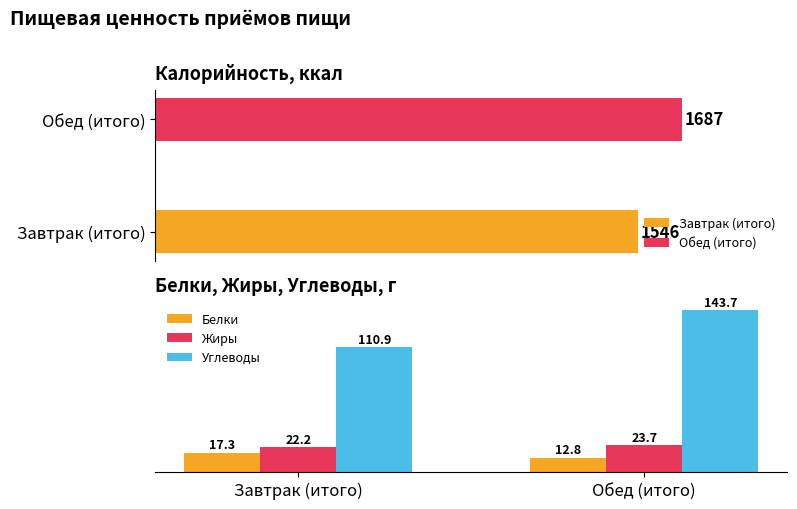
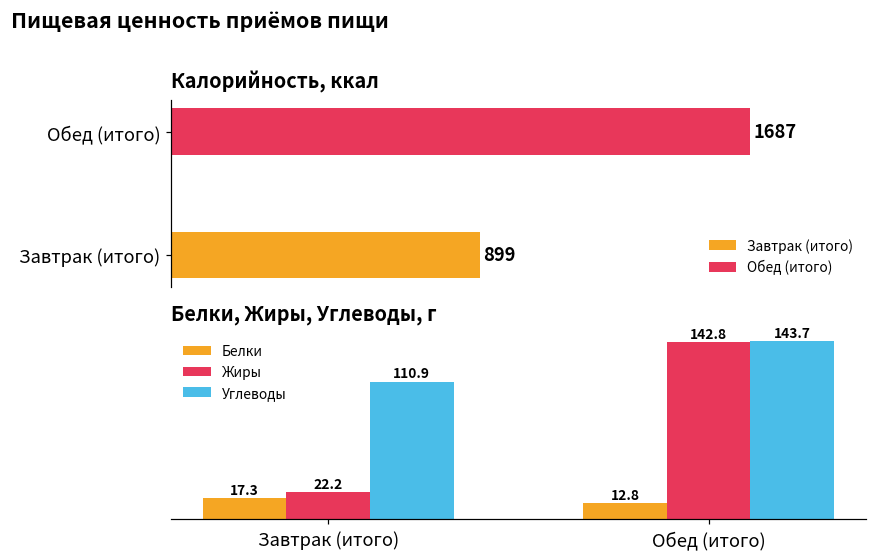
  {
    "Калорийность, ккал": {
      "Обед (итого)": 1687,
-     "Завтрак (итого)": 1546
+     "Завтрак (итого)": 899
    },
    "Белки, Жиры, Углеводы, г": {
      "Белки": {
        "Завтрак (итого)": 17.3,
        "Обед (итого)": 12.8
      },
      "Жиры": {
        "Завтрак (итого)": 22.2,
-       "Обед (итого)": 23.7
+       "Обед (итого)": 142.8
      },
      "Углеводы": {
        "Завтрак (итого)": 110.9,
        "Обед (итого)": 143.7
      }
    }
  }
